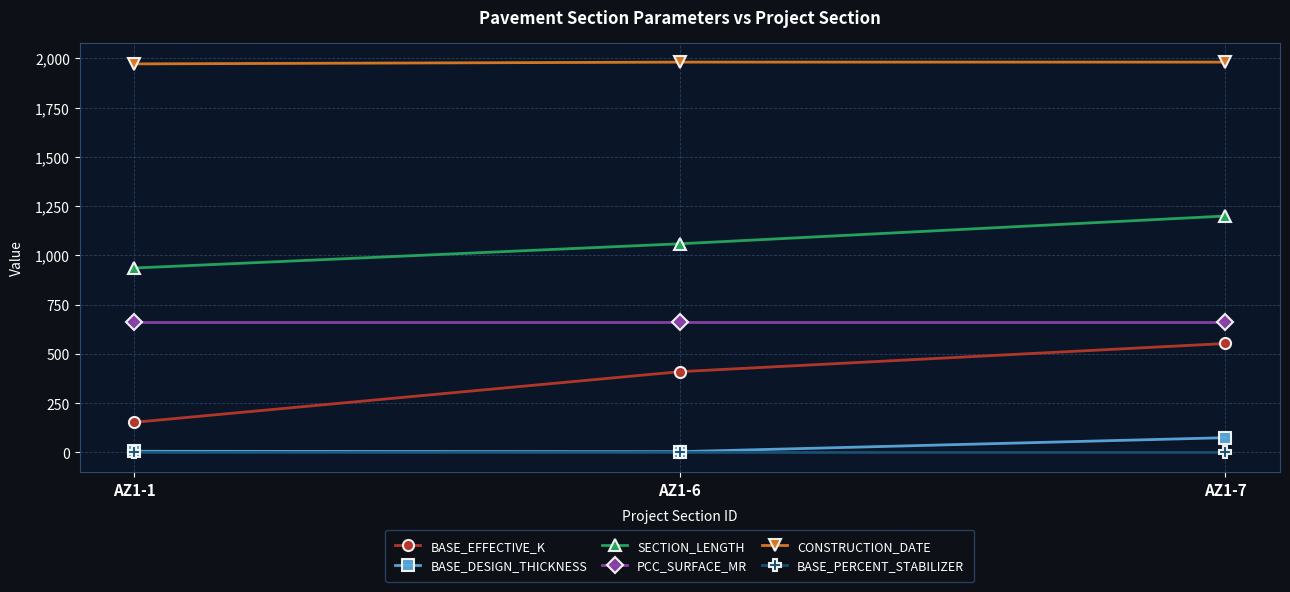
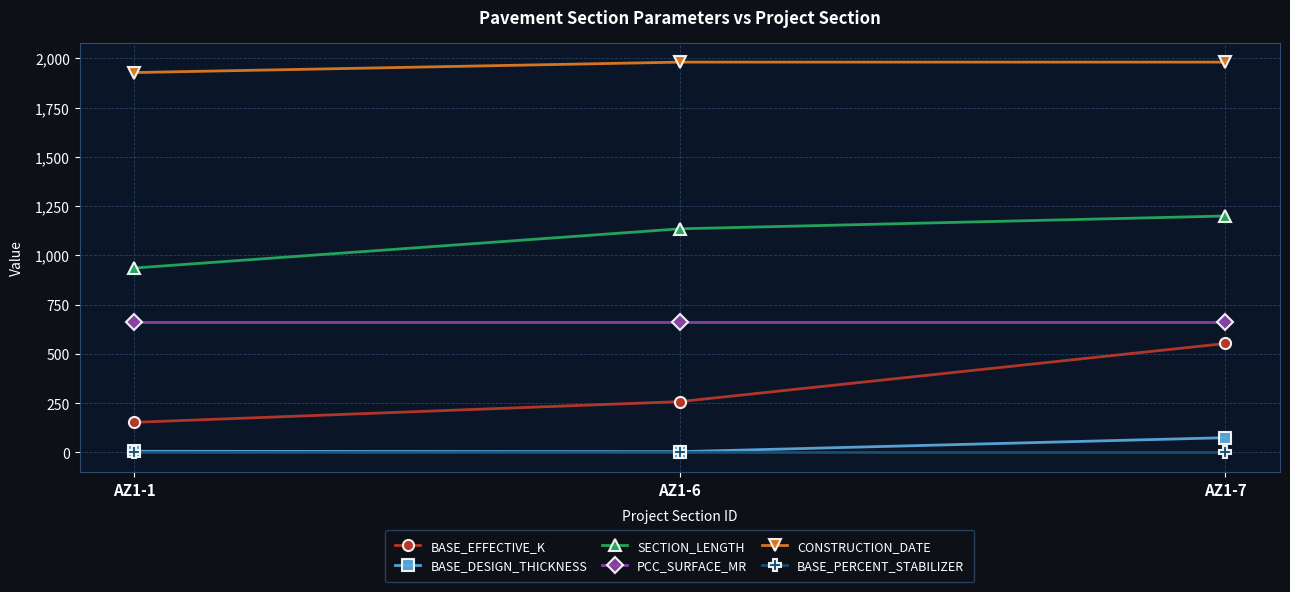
  {
    "BASE_EFFECTIVE_K": {
      "AZ1-1": "150",
-     "AZ1-6": "410",
+     "AZ1-6": "260",
      "AZ1-7": "550"
    },
    "BASE_DESIGN_THICKNESS": {
      "AZ1-7": "80"
    },
    "SECTION_LENGTH": {
      "AZ1-1": "940",
-     "AZ1-6": "1,060",
+     "AZ1-6": "1,140",
      "AZ1-7": "1,200"
    },
    "PCC_SURFACE_MR": {
      "AZ1-1": "660",
      "AZ1-6": "660",
      "AZ1-7": "660"
    },
    "CONSTRUCTION_DATE": {
-     "AZ1-1": "1,970",
+     "AZ1-1": "1,930",
      "AZ1-6": "1,980",
      "AZ1-7": "1,980"
    },
    "BASE_PERCENT_STABILIZER": {
      "AZ1-7": "0"
    }
  }
